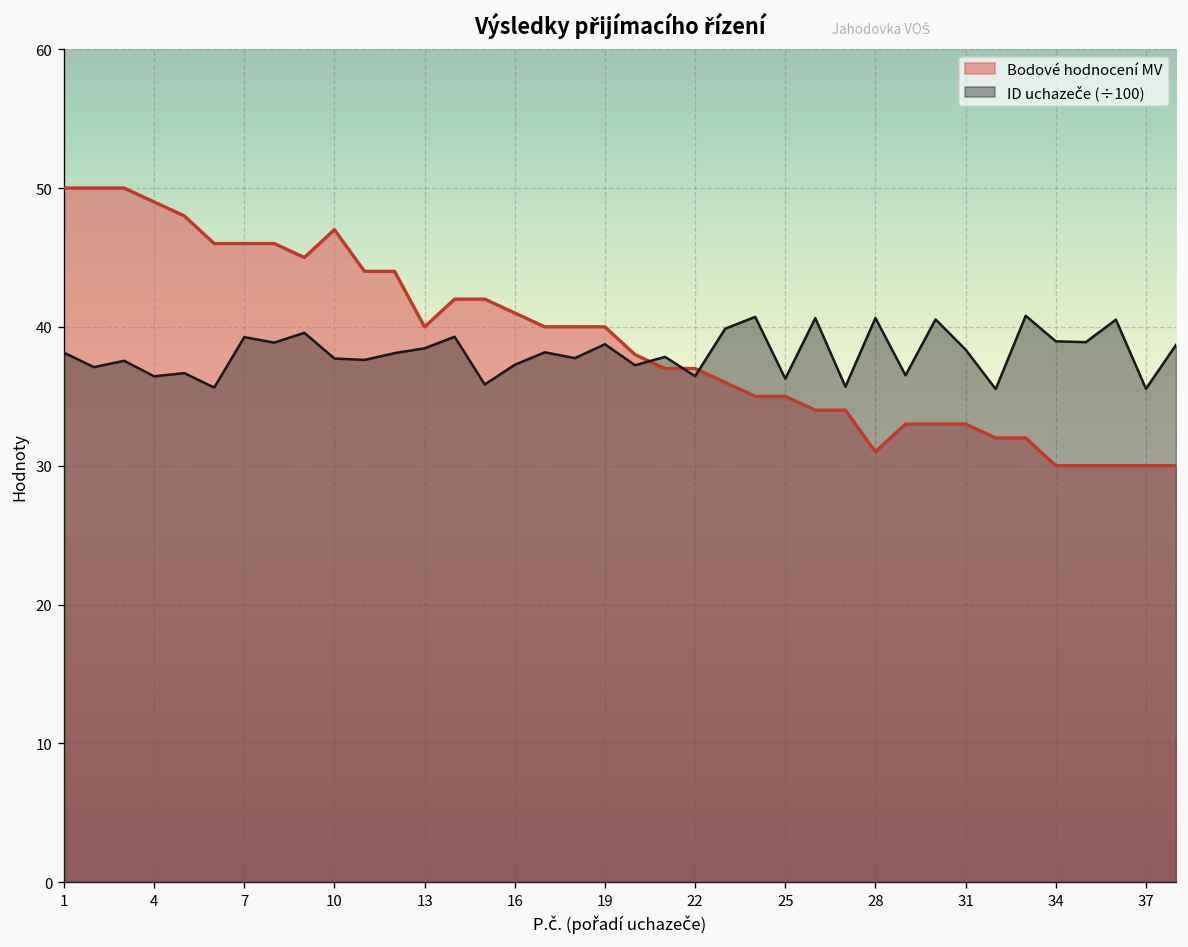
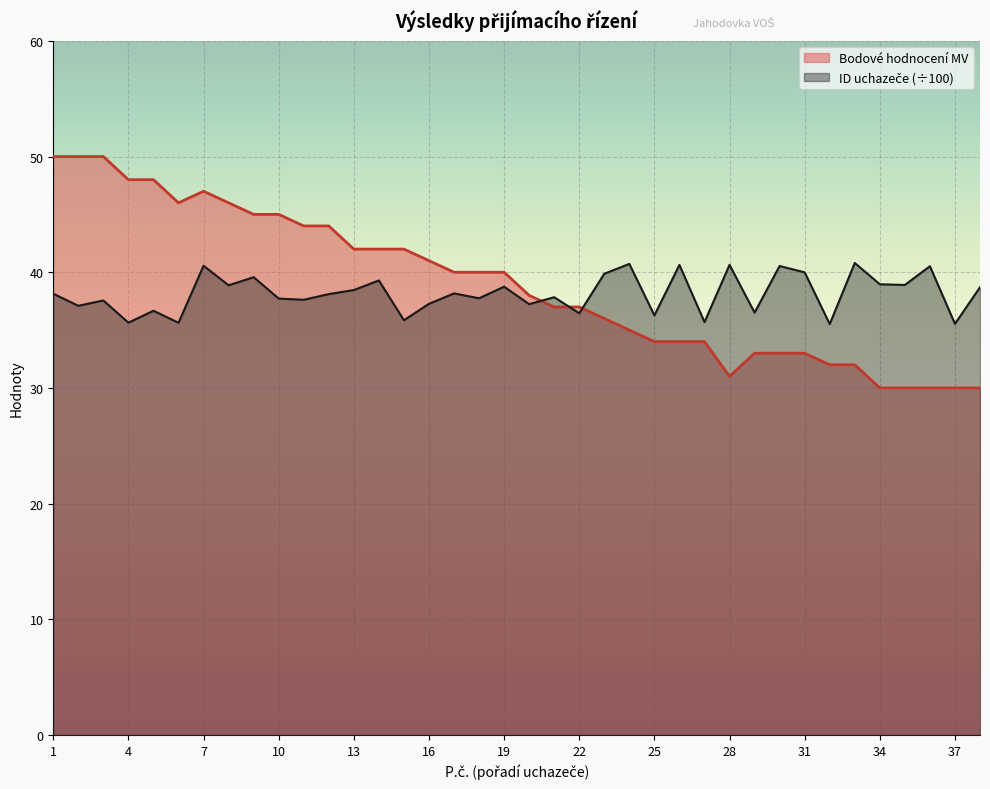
  {
    "Bodové hodnocení MV": {
      "1": 50,
-     "4": 49,
-     "7": 46,
-     "10": 47,
-     "13": 40,
+     "4": 48,
+     "7": 47,
+     "10": 45,
+     "13": 42,
      "16": 41,
      "19": 40,
      "22": 37,
-     "25": 35,
+     "25": 34,
      "28": 31,
      "31": 33,
      "34": 30,
      "37": 30
    },
    "ID uchazeče (÷100)": {
      "1": 38.1,
-     "4": 36.4,
-     "7": 39.3,
+     "4": 35.6,
+     "7": 40.6,
      "10": 37.7,
      "13": 38.5,
      "16": 37.3,
      "19": 38.8,
      "22": 36.5,
      "25": 36.3,
      "28": 40.6,
-     "31": 38.4,
+     "31": 40.0,
      "34": 39.0,
      "37": 35.5
    }
  }
